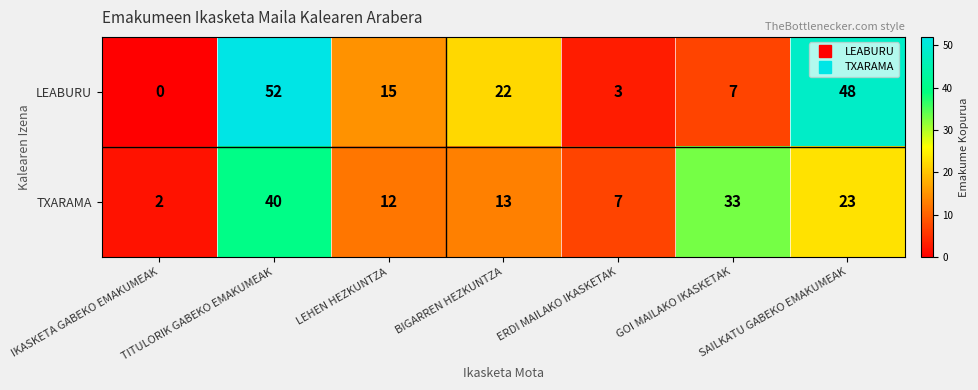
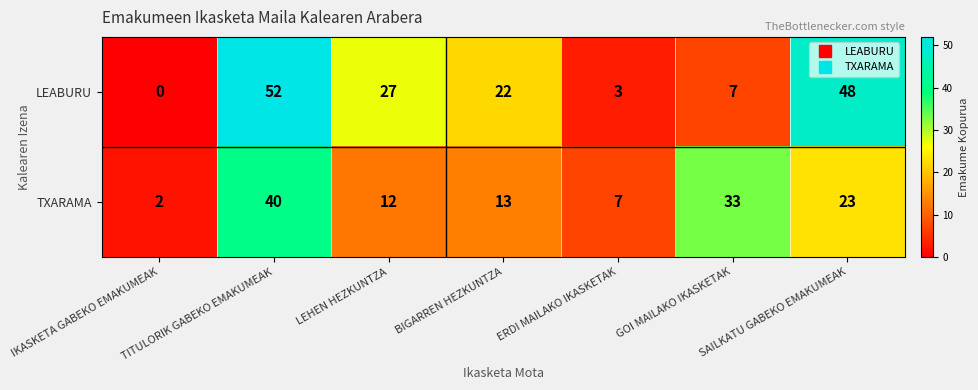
  {
    "LEABURU": {
      "IKASKETA GABEKO EMAKUMEAK": 0,
      "TITULORIK GABEKO EMAKUMEAK": 52,
-     "LEHEN HEZKUNTZA": 15,
+     "LEHEN HEZKUNTZA": 27,
      "BIGARREN HEZKUNTZA": 22,
      "ERDI MAILAKO IKASKETAK": 3,
      "GOI MAILAKO IKASKETAK": 7,
      "SAILKATU GABEKO EMAKUMEAK": 48
    },
    "TXARAMA": {
      "IKASKETA GABEKO EMAKUMEAK": 2,
      "TITULORIK GABEKO EMAKUMEAK": 40,
      "LEHEN HEZKUNTZA": 12,
      "BIGARREN HEZKUNTZA": 13,
      "ERDI MAILAKO IKASKETAK": 7,
      "GOI MAILAKO IKASKETAK": 33,
      "SAILKATU GABEKO EMAKUMEAK": 23
    }
  }
